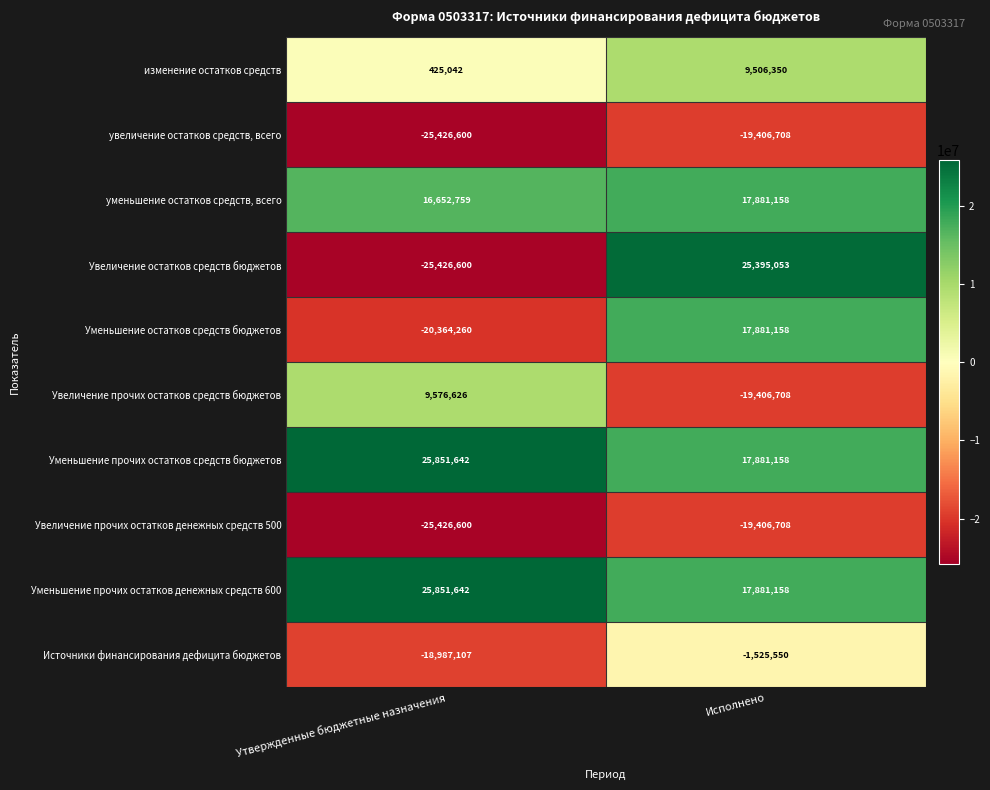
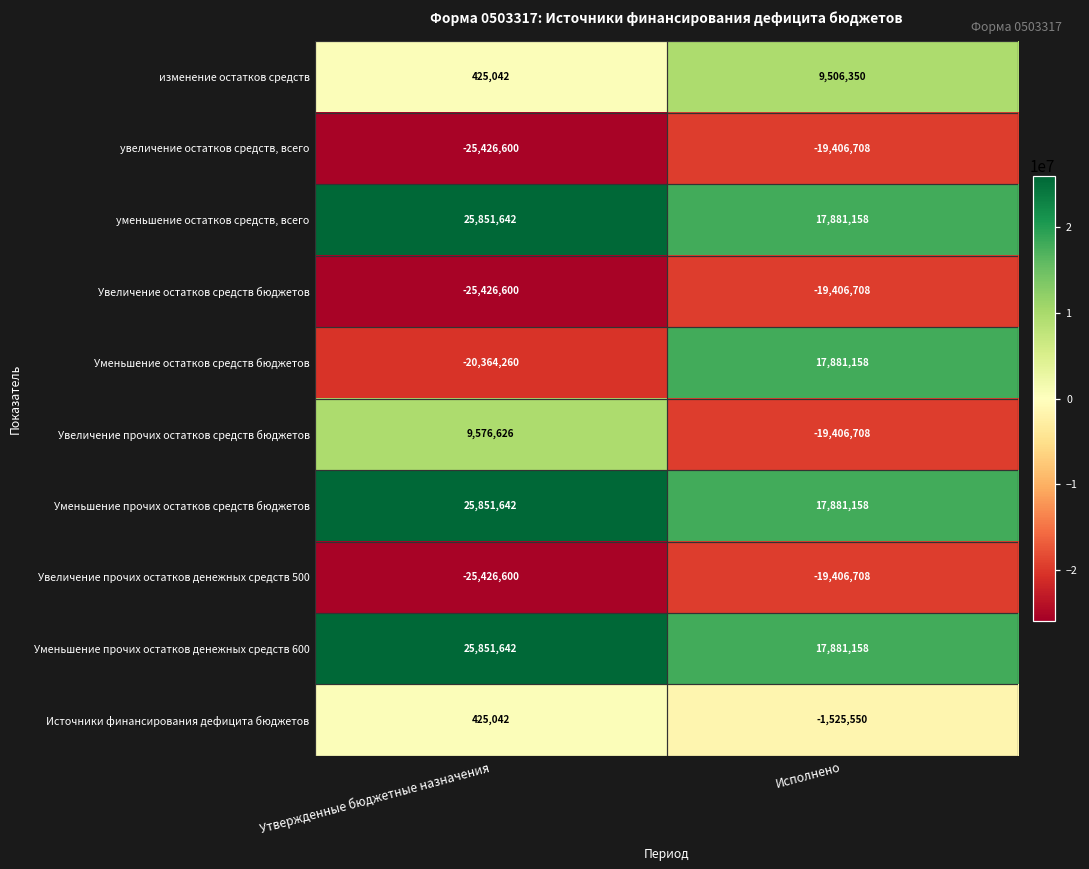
  {
    "изменение остатков средств": {
      "Утвержденные бюджетные назначения": "425,042",
      "Исполнено": "9,506,350"
    },
    "увеличение остатков средств, всего": {
      "Утвержденные бюджетные назначения": "-25,426,600",
      "Исполнено": "-19,406,708"
    },
    "уменьшение остатков средств, всего": {
-     "Утвержденные бюджетные назначения": "16,652,759",
+     "Утвержденные бюджетные назначения": "25,851,642",
      "Исполнено": "17,881,158"
    },
    "Увеличение остатков средств бюджетов": {
      "Утвержденные бюджетные назначения": "-25,426,600",
-     "Исполнено": "25,395,053"
+     "Исполнено": "-19,406,708"
    },
    "Уменьшение остатков средств бюджетов": {
      "Утвержденные бюджетные назначения": "-20,364,260",
      "Исполнено": "17,881,158"
    },
    "Увеличение прочих остатков средств бюджетов": {
      "Утвержденные бюджетные назначения": "9,576,626",
      "Исполнено": "-19,406,708"
    },
    "Уменьшение прочих остатков средств бюджетов": {
      "Утвержденные бюджетные назначения": "25,851,642",
      "Исполнено": "17,881,158"
    },
    "Увеличение прочих остатков денежных средств 500": {
      "Утвержденные бюджетные назначения": "-25,426,600",
      "Исполнено": "-19,406,708"
    },
    "Уменьшение прочих остатков денежных средств 600": {
      "Утвержденные бюджетные назначения": "25,851,642",
      "Исполнено": "17,881,158"
    },
    "Источники финансирования дефицита бюджетов": {
-     "Утвержденные бюджетные назначения": "-18,987,107",
+     "Утвержденные бюджетные назначения": "425,042",
      "Исполнено": "-1,525,550"
    }
  }
